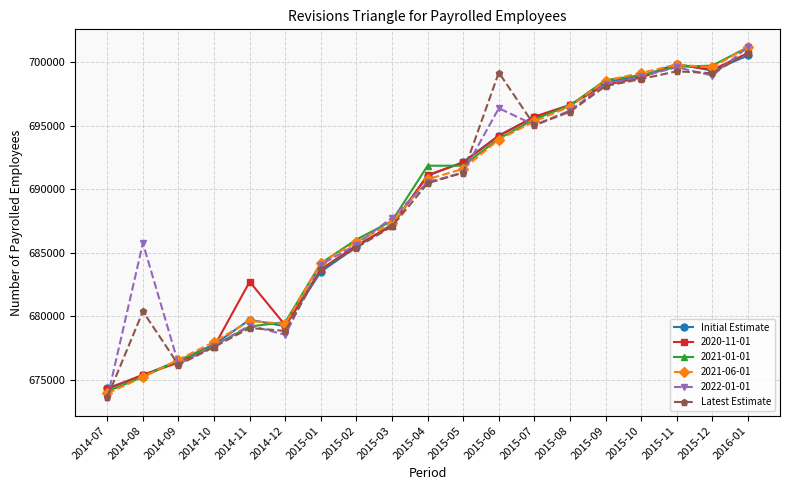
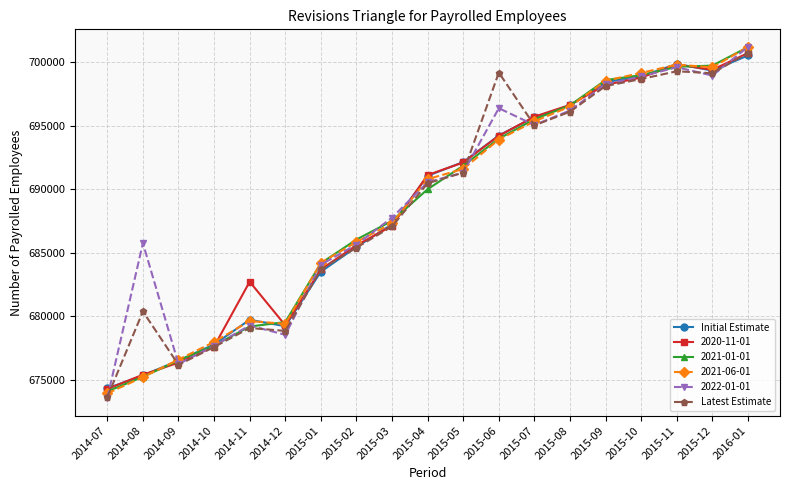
  {
    "2020-11-01": {
      "2014-11": 682700
    },
    "2021-01-01": {
-     "2015-04": 691900,
+     "2015-04": 690000,
      "2015-05": 691900
    },
    "2021-06-01": {
      "2015-04": 690800,
      "2015-05": 691600
    },
    "2022-01-01": {
      "2014-08": 685800,
      "2014-12": 678500,
      "2015-03": 687800,
      "2015-06": 696400
    },
    "Latest Estimate": {
      "2014-08": 680400,
      "2014-12": 678800,
      "2015-06": 699200,
      "2015-11": 699300
    }
  }
